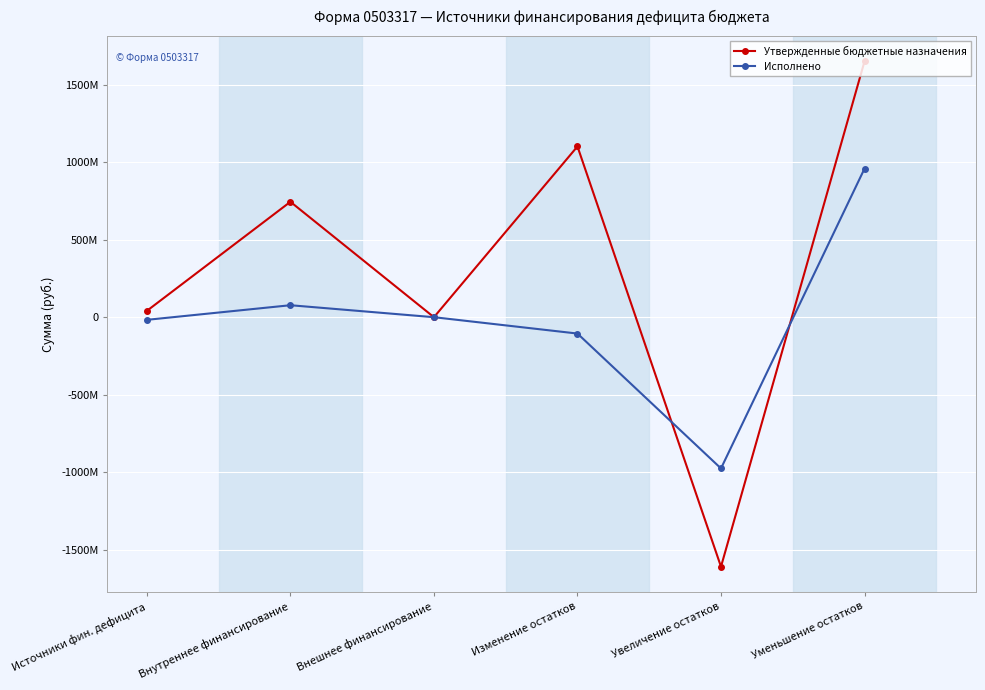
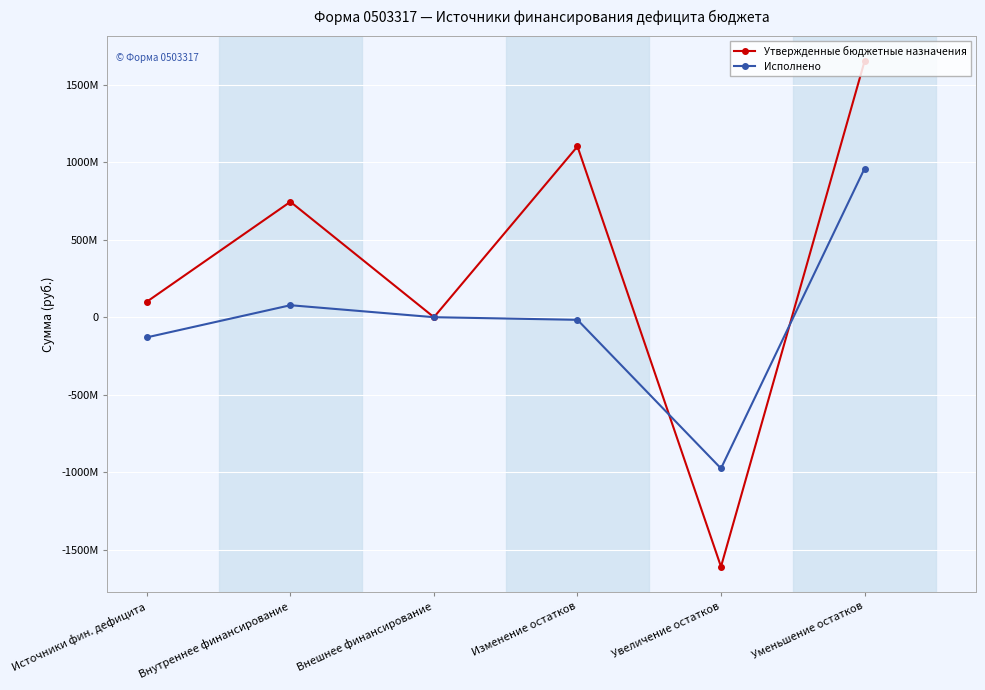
  {
    "Утвержденные бюджетные назначения": {
-     "Источники фин. дефицита": 40000000,
+     "Источники фин. дефицита": 100000000,
      "Внутреннее финансирование": 740000000,
      "Изменение остатков": 1100000000,
      "Увеличение остатков": -1610000000
    },
    "Исполнено": {
-     "Источники фин. дефицита": -20000000,
+     "Источники фин. дефицита": -130000000,
      "Внутреннее финансирование": 80000000,
-     "Изменение остатков": -110000000,
+     "Изменение остатков": -20000000,
      "Увеличение остатков": -980000000,
      "Уменьшение остатков": 960000000
    }
  }
